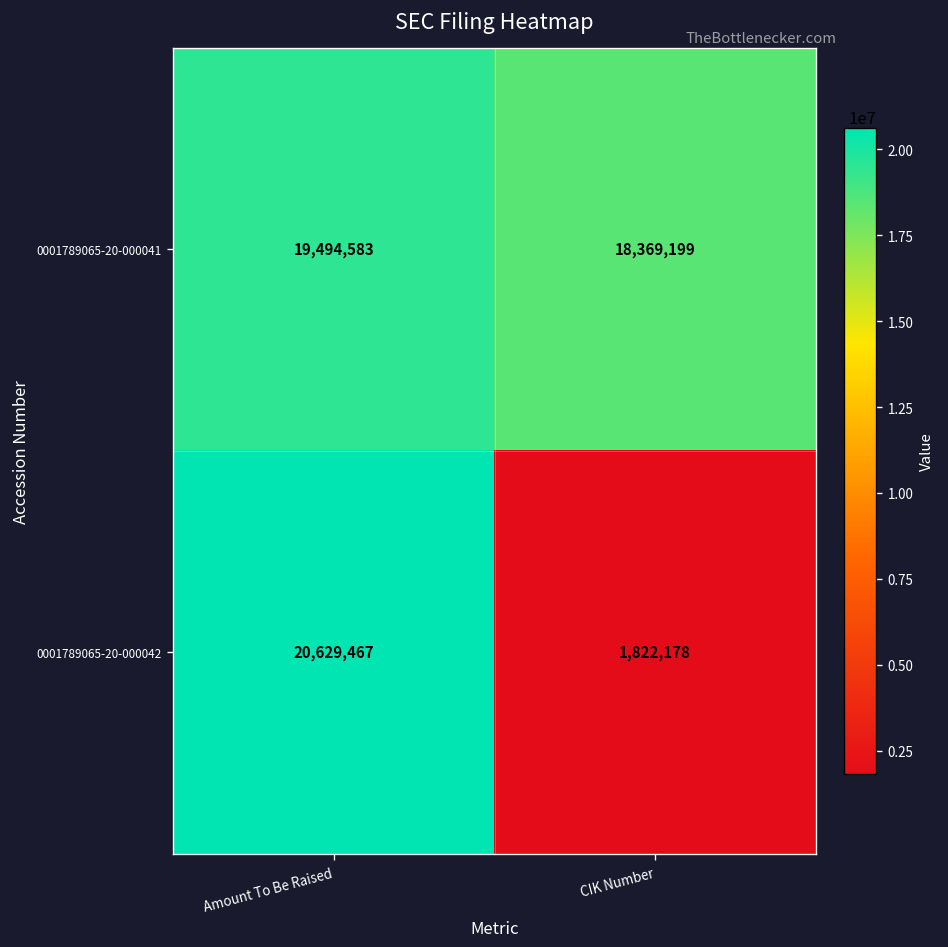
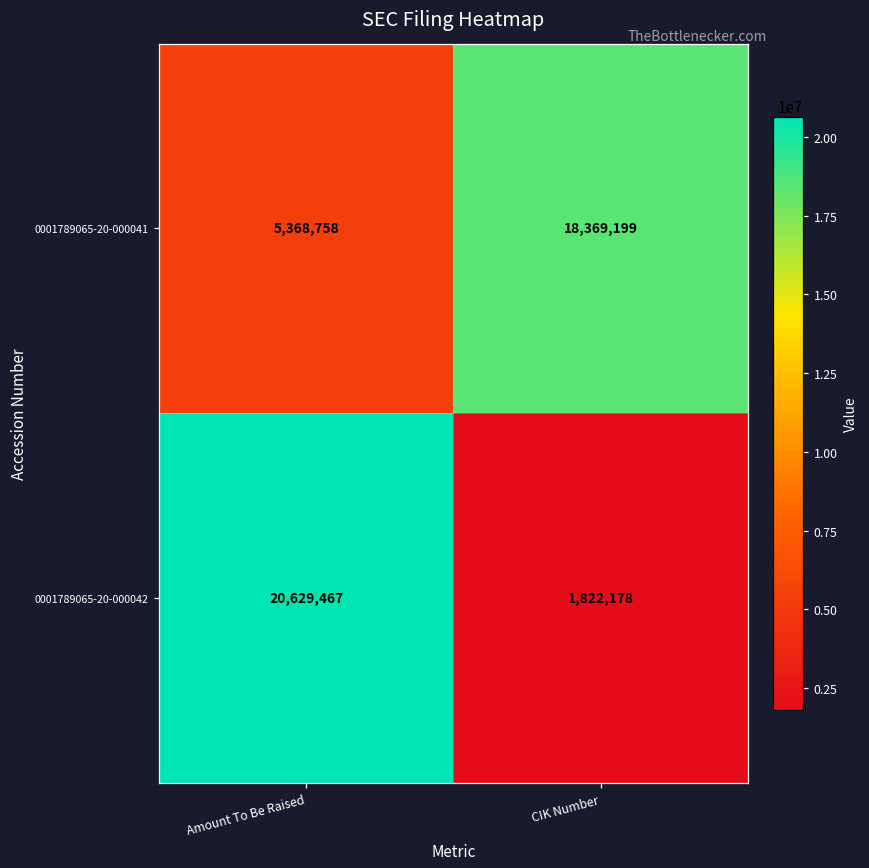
  {
    "0001789065-20-000041": {
-     "Amount To Be Raised": "19,494,583",
+     "Amount To Be Raised": "5,368,758",
      "CIK Number": "18,369,199"
    },
    "0001789065-20-000042": {
      "Amount To Be Raised": "20,629,467",
      "CIK Number": "1,822,178"
    }
  }
